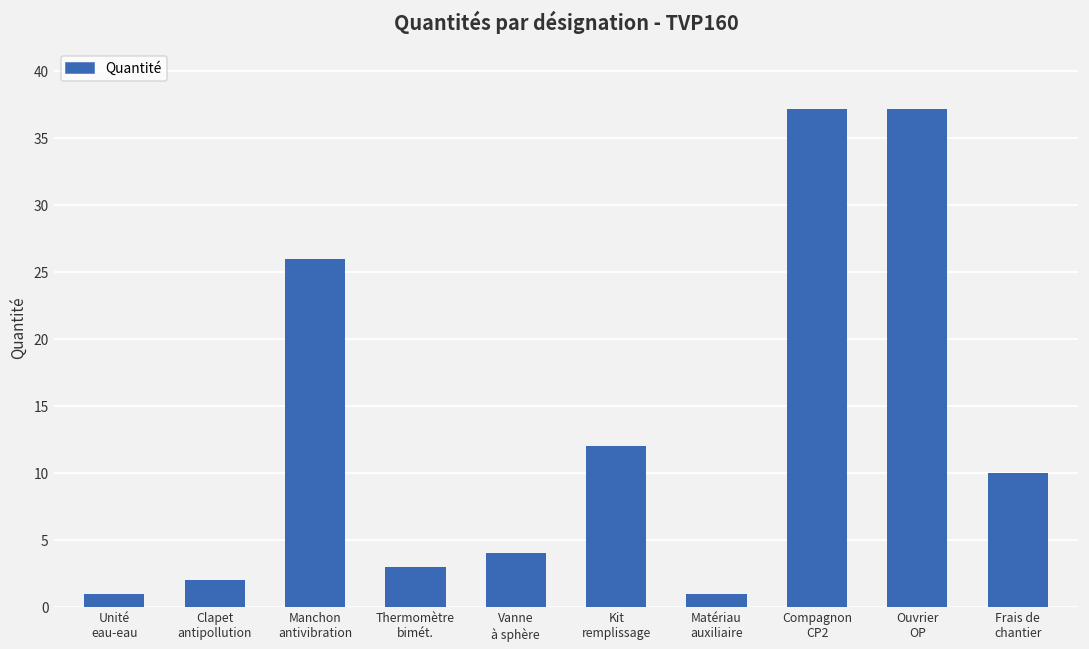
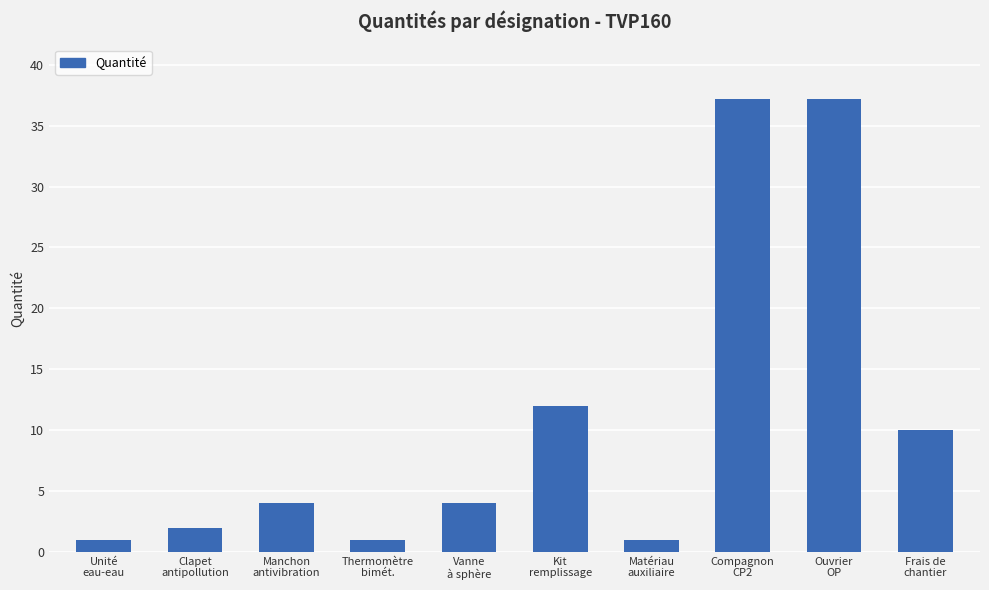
  {
    "Unité eau-eau": 1,
    "Clapet antipollution": 2,
-   "Manchon antivibration": 26,
-   "Thermomètre bimét.": 3,
+   "Manchon antivibration": 4,
+   "Thermomètre bimét.": 1,
    "Vanne à sphère": 4,
    "Kit remplissage": 12,
    "Matériau auxiliaire": 1,
    "Compagnon CP2": 37.2,
    "Ouvrier OP": 37.2,
    "Frais de chantier": 10
  }
